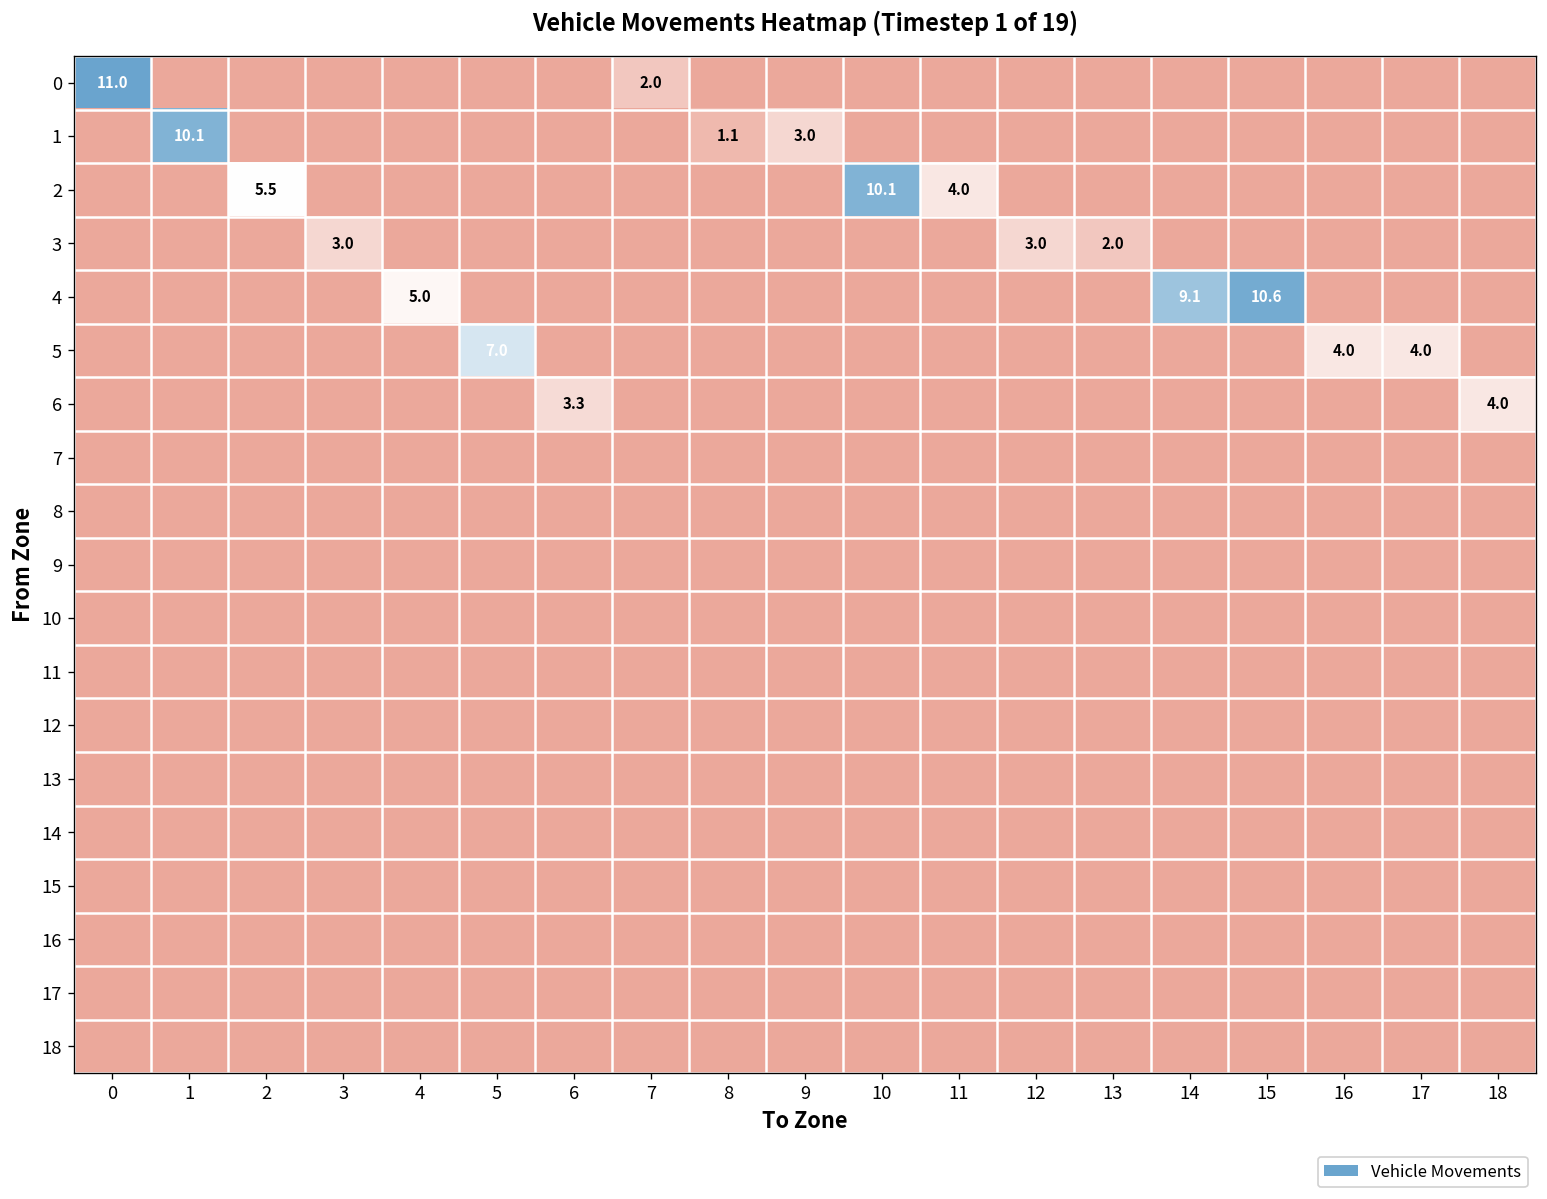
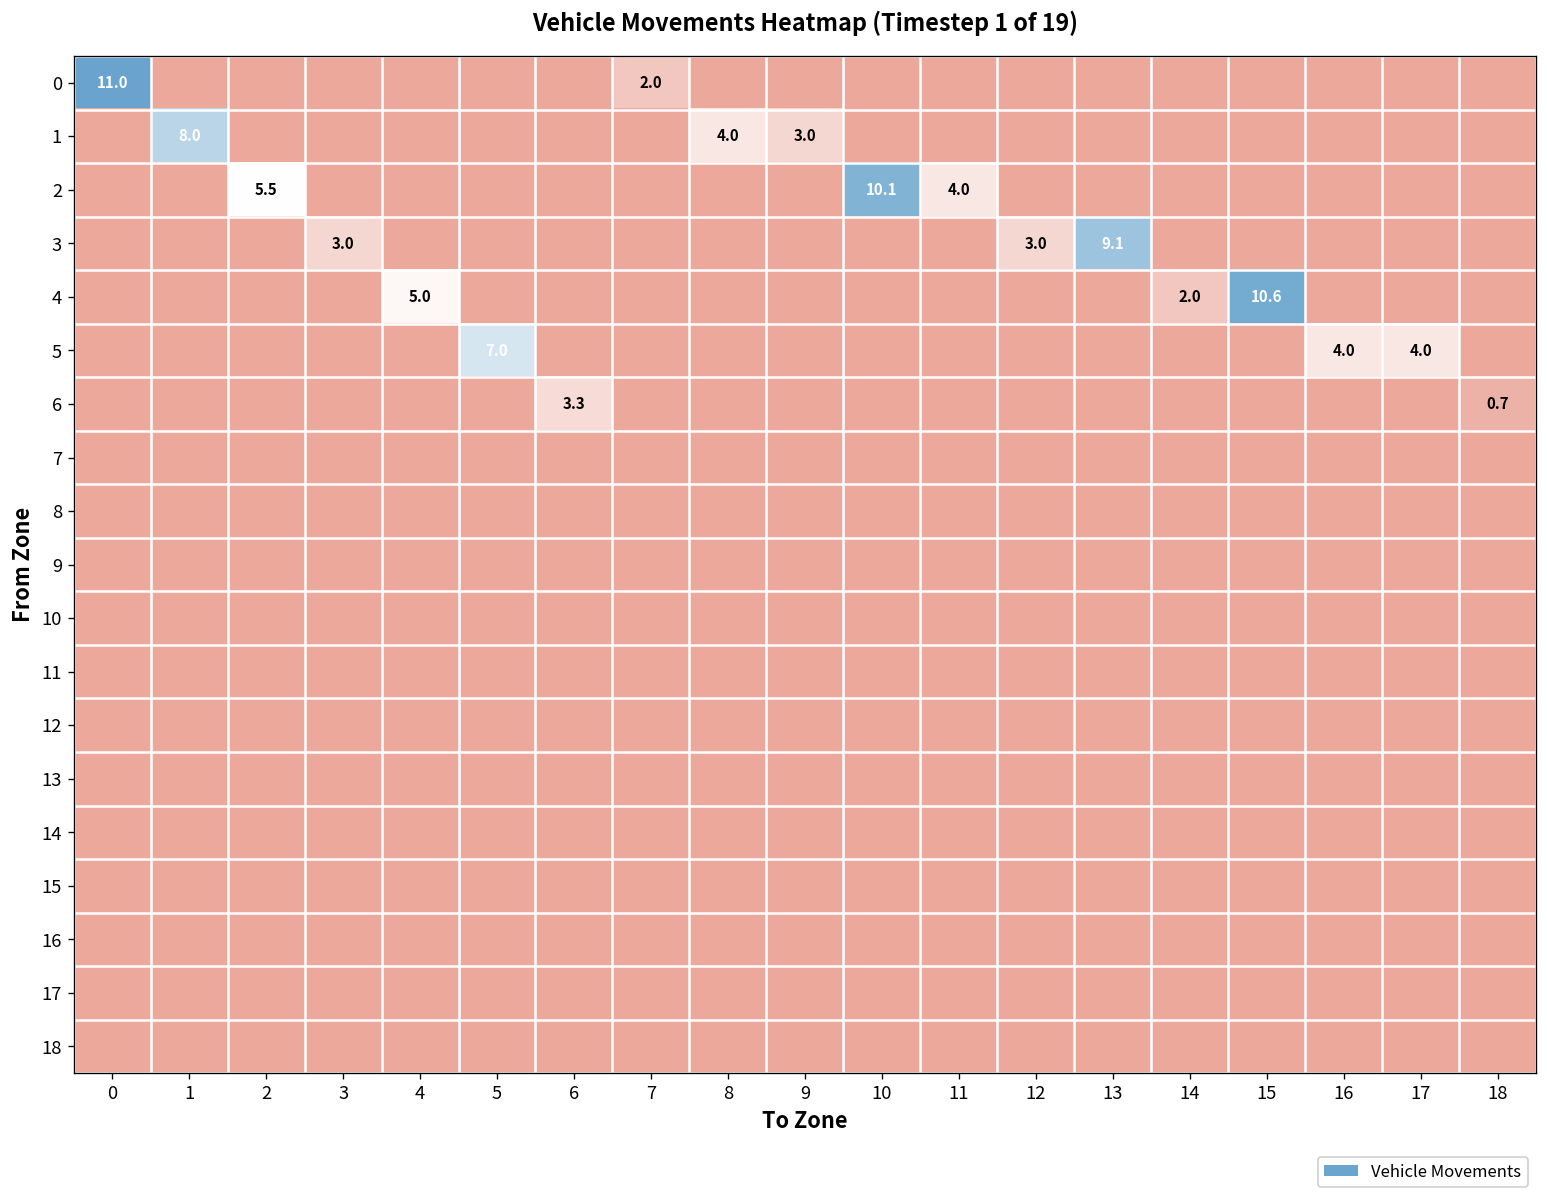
  {
    "0": {
      "0": 11.0,
      "7": 2.0
    },
    "1": {
-     "1": 10.1,
-     "8": 1.1,
+     "1": 8.0,
+     "8": 4.0,
      "9": 3.0
    },
    "2": {
      "2": 5.5,
      "10": 10.1,
      "11": 4.0
    },
    "3": {
      "3": 3.0,
      "12": 3.0,
-     "13": 2.0
+     "13": 9.1
    },
    "4": {
      "4": 5.0,
-     "14": 9.1,
+     "14": 2.0,
      "15": 10.6
    },
    "5": {
      "16": 4.0,
      "17": 4.0
    },
    "6": {
      "6": 3.3,
-     "18": 4.0
+     "18": 0.7
    }
  }
